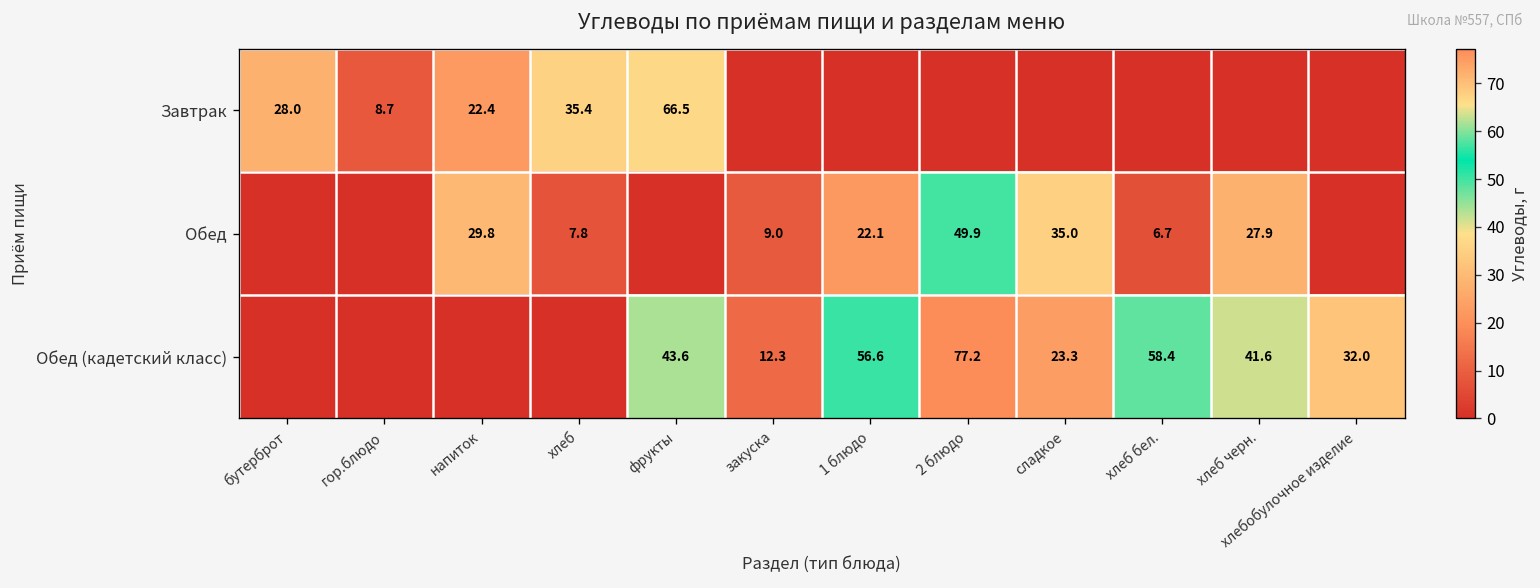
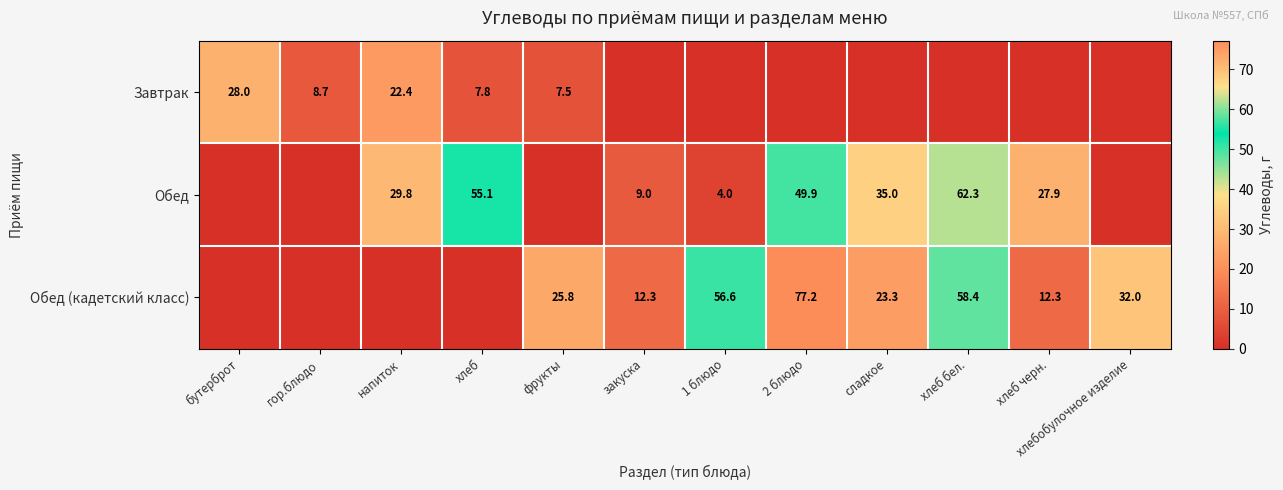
  {
    "Завтрак": {
      "бутерброт": 28.0,
      "гор.блюдо": 8.7,
      "напиток": 22.4,
-     "хлеб": 35.4,
-     "фрукты": 66.5
+     "хлеб": 7.8,
+     "фрукты": 7.5
    },
    "Обед": {
      "напиток": 29.8,
-     "хлеб": 7.8,
+     "хлеб": 55.1,
      "закуска": 9.0,
-     "1 блюдо": 22.1,
+     "1 блюдо": 4.0,
      "2 блюдо": 49.9,
      "сладкое": 35.0,
-     "хлеб бел.": 6.7,
+     "хлеб бел.": 62.3,
      "хлеб черн.": 27.9
    },
    "Обед (кадетский класс)": {
-     "фрукты": 43.6,
+     "фрукты": 25.8,
      "закуска": 12.3,
      "1 блюдо": 56.6,
      "2 блюдо": 77.2,
      "сладкое": 23.3,
      "хлеб бел.": 58.4,
-     "хлеб черн.": 41.6,
+     "хлеб черн.": 12.3,
      "хлебобулочное изделие": 32.0
    }
  }
